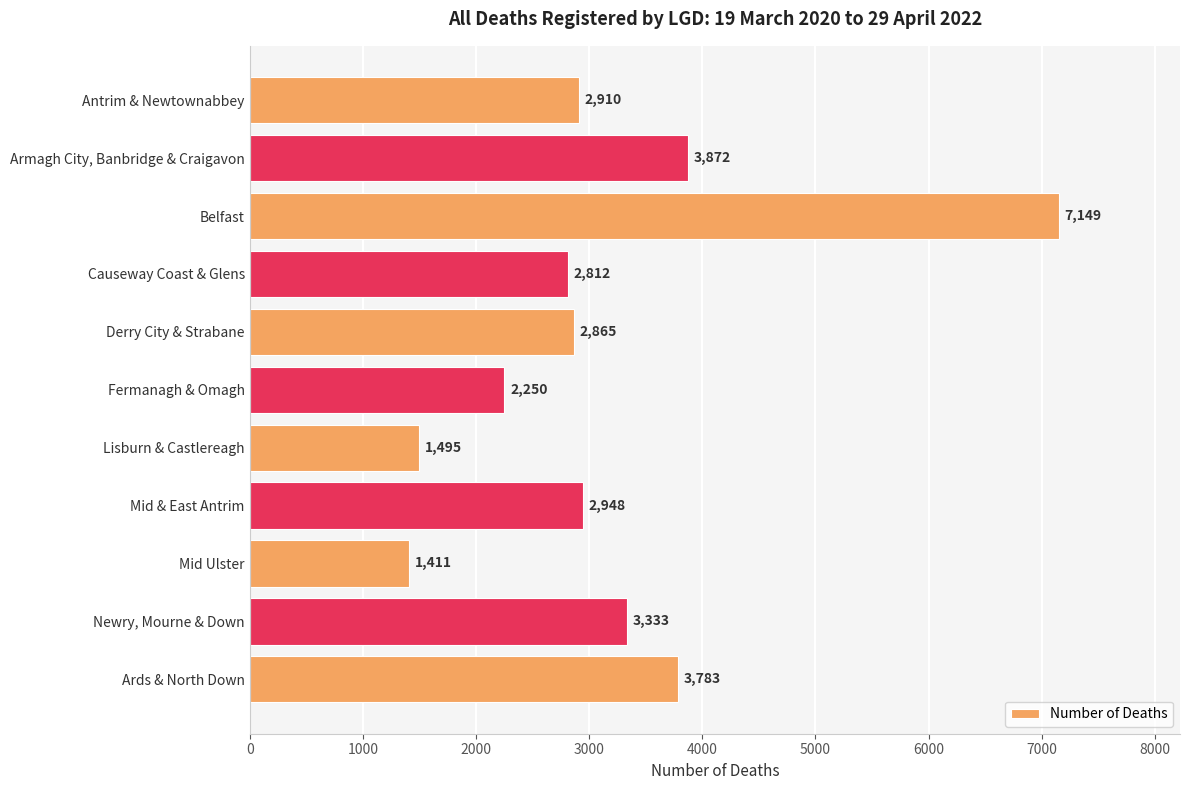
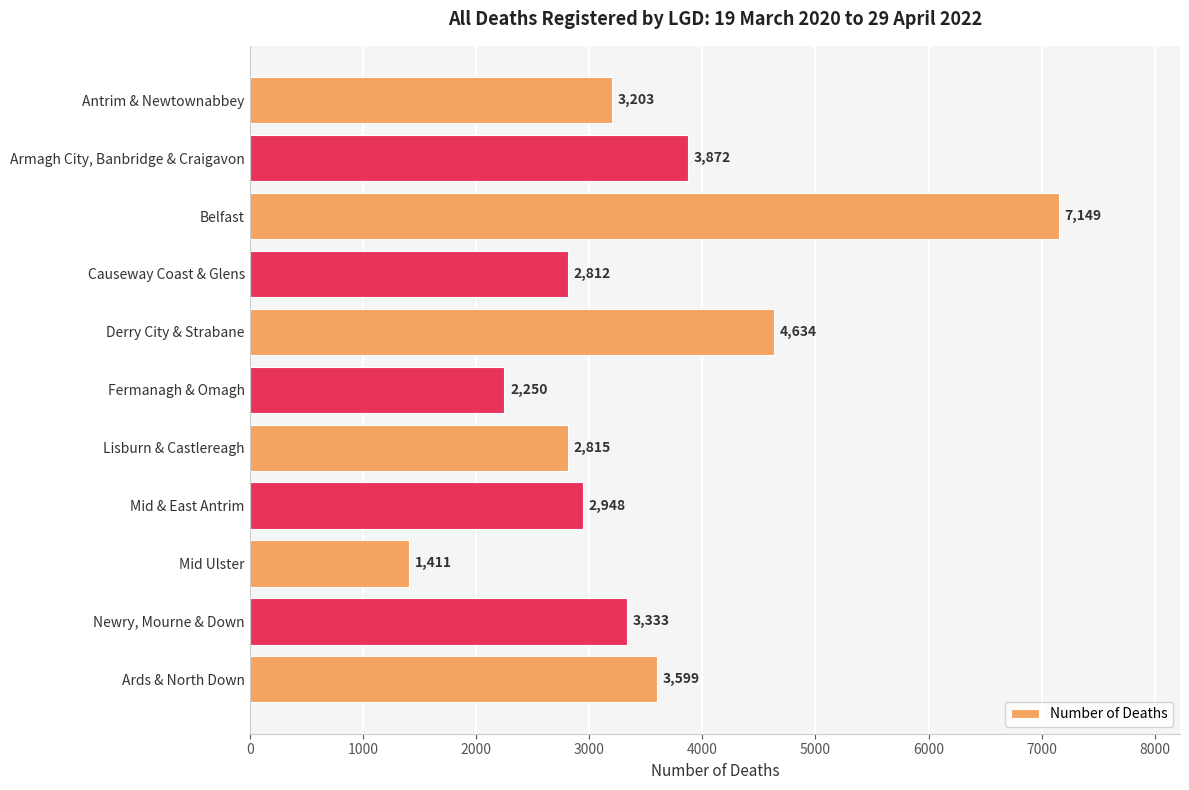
  {
-   "Antrim & Newtownabbey": "2,910",
+   "Antrim & Newtownabbey": "3,203",
    "Armagh City, Banbridge & Craigavon": "3,872",
    "Belfast": "7,149",
    "Causeway Coast & Glens": "2,812",
-   "Derry City & Strabane": "2,865",
+   "Derry City & Strabane": "4,634",
    "Fermanagh & Omagh": "2,250",
-   "Lisburn & Castlereagh": "1,495",
+   "Lisburn & Castlereagh": "2,815",
    "Mid & East Antrim": "2,948",
    "Mid Ulster": "1,411",
    "Newry, Mourne & Down": "3,333",
-   "Ards & North Down": "3,783"
+   "Ards & North Down": "3,599"
  }
